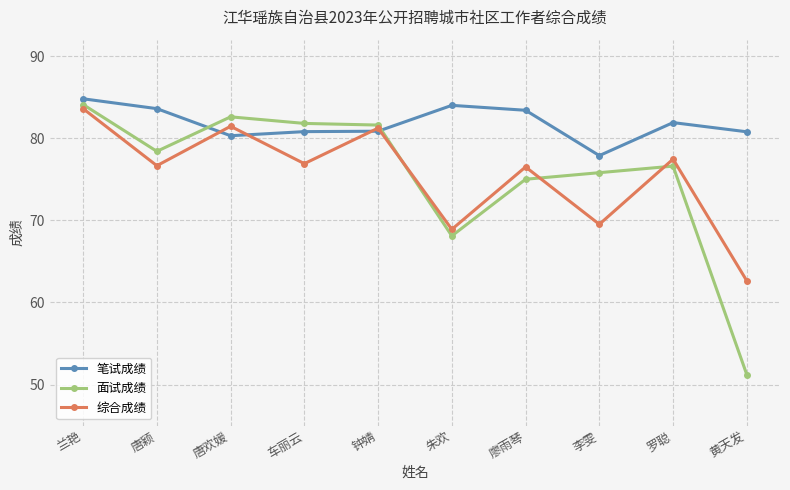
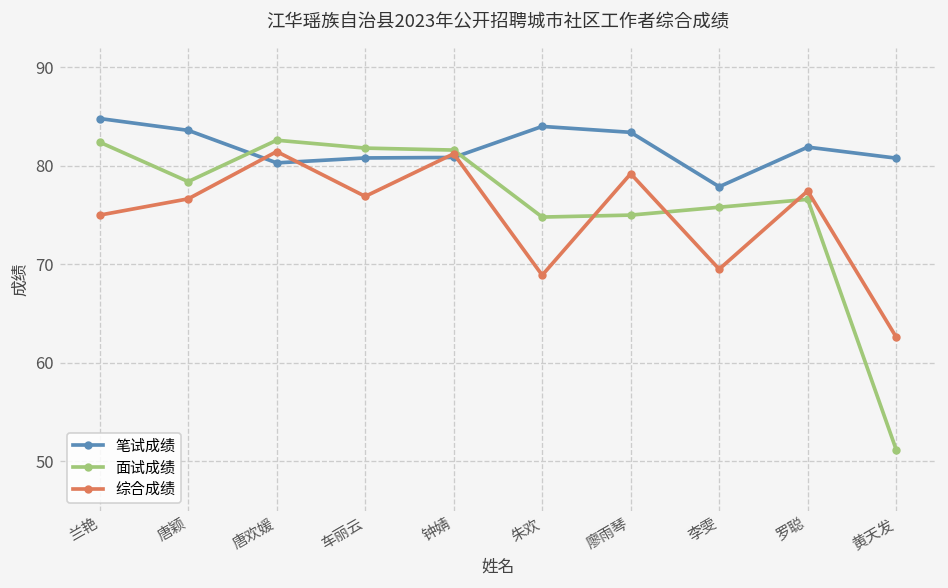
  {
    "笔试成绩": {
      "兰艳": 85,
      "唐颖": 84,
      "唐欢媛": 80,
      "车丽云": 81,
      "钟婧": 81,
      "朱欢": 84,
      "廖雨琴": 83,
      "李雯": 78,
      "罗聪": 82,
      "黄天发": 81
    },
    "面试成绩": {
-     "兰艳": 84,
+     "兰艳": 82,
      "唐颖": 78,
      "唐欢媛": 83,
      "车丽云": 82,
      "钟婧": 82,
-     "朱欢": 68,
+     "朱欢": 75,
      "廖雨琴": 75,
      "李雯": 76,
      "罗聪": 77,
      "黄天发": 51
    },
    "综合成绩": {
-     "兰艳": 84,
+     "兰艳": 75,
      "唐颖": 77,
      "唐欢媛": 81,
      "车丽云": 77,
      "钟婧": 81,
      "朱欢": 69,
-     "廖雨琴": 77,
+     "廖雨琴": 79,
      "李雯": 70,
      "罗聪": 77,
      "黄天发": 63
    }
  }
